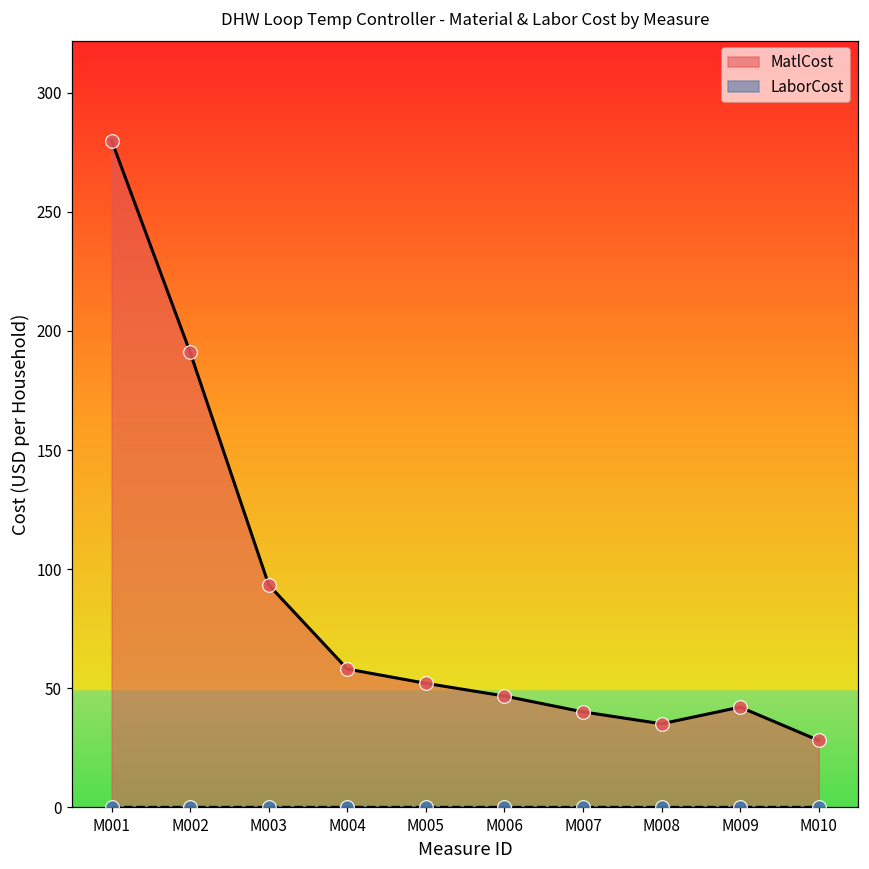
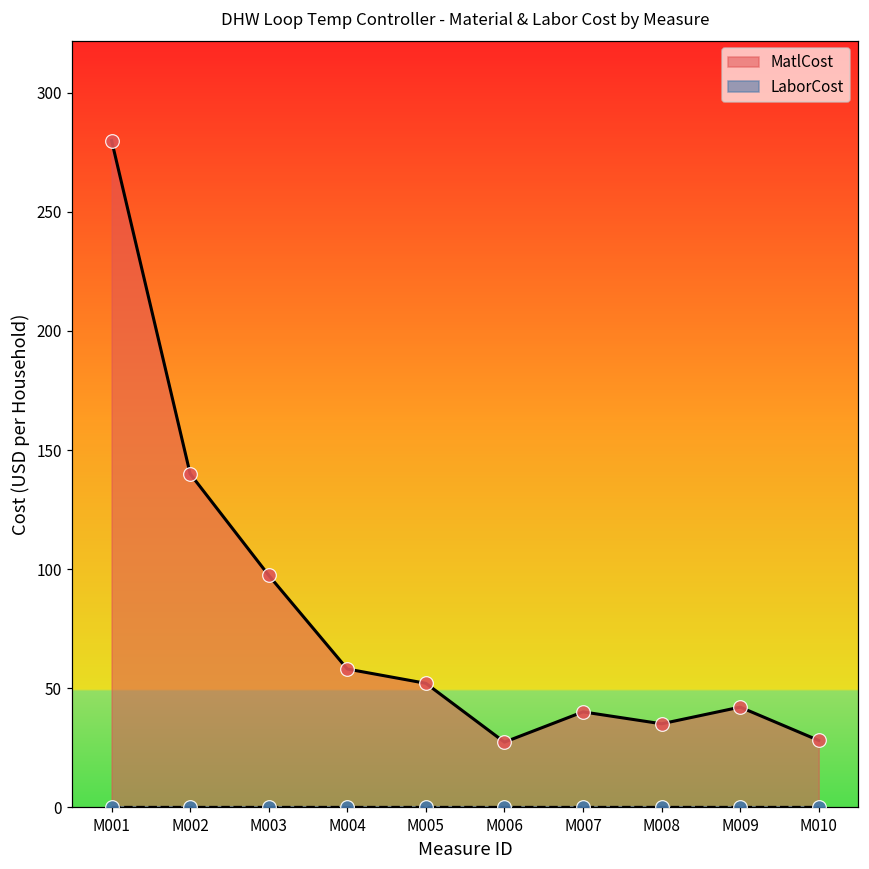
  {
    "MatlCost": {
      "M001": 280,
-     "M002": 191,
-     "M003": 93,
+     "M002": 140,
+     "M003": 97,
      "M004": 58,
      "M005": 52,
-     "M006": 47,
+     "M006": 27,
      "M007": 40,
      "M008": 35,
      "M009": 42,
      "M010": 28
    },
    "LaborCost": {
      "M001": 0,
      "M002": 0,
      "M003": 0,
      "M004": 0,
      "M005": 0,
      "M006": 0,
      "M007": 0,
      "M008": 0,
      "M009": 0,
      "M010": 0
    }
  }
